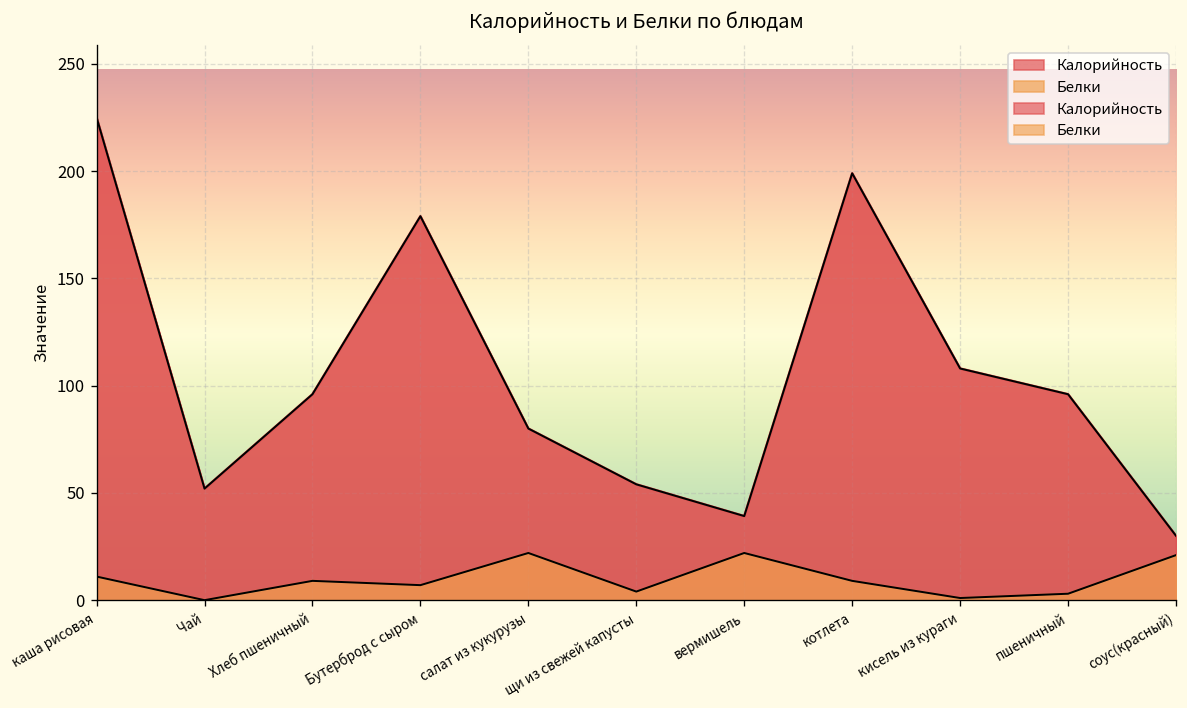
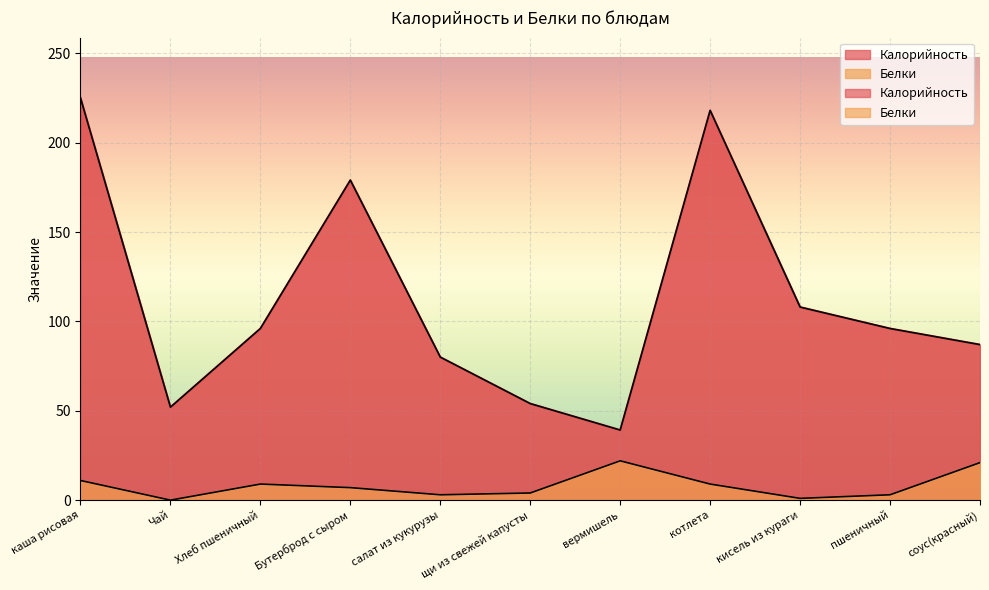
  {
    "Калорийность": {
      "каша рисовая": 225,
      "Чай": 52,
      "Хлеб пшеничный": 96,
      "Бутерброд с сыром": 179,
      "салат из кукурузы": 80,
      "щи из свежей капусты": 54,
      "вермишель": 39,
-     "котлета": 199,
+     "котлета": 218,
      "кисель из кураги": 108,
      "пшеничный": 96,
-     "соус(красный)": 30
+     "соус(красный)": 87
    },
    "Белки": {
      "каша рисовая": 11,
      "Чай": 0,
      "Хлеб пшеничный": 9,
      "Бутерброд с сыром": 7,
-     "салат из кукурузы": 22,
+     "салат из кукурузы": 3,
      "щи из свежей капусты": 4,
      "вермишель": 22,
      "котлета": 9,
      "кисель из кураги": 1,
      "пшеничный": 3,
      "соус(красный)": 21
    }
  }
